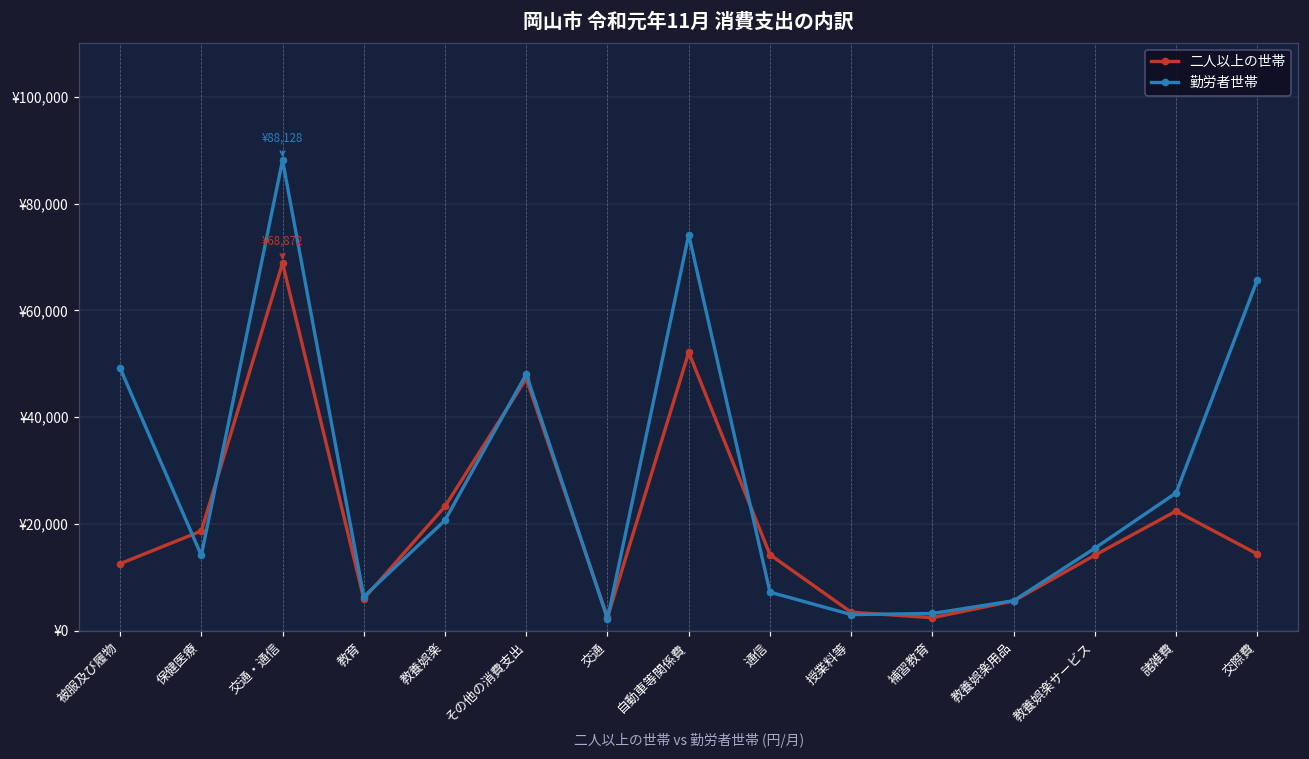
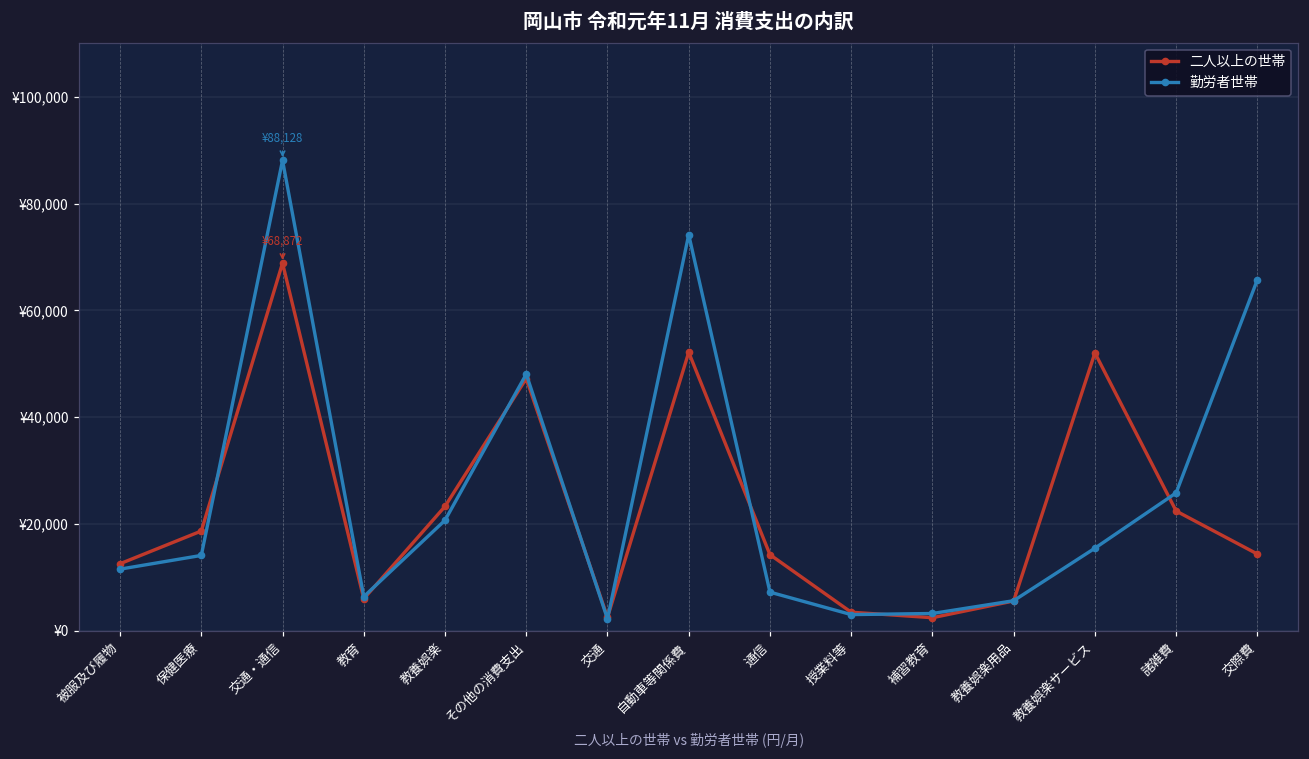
  {
    "二人以上の世帯": {
      "被服及び履物": "¥13,000",
      "保健医療": "¥19,000",
      "教養娯楽": "¥23,000",
      "その他の消費支出": "¥47,000",
      "自動車等関係費": "¥52,000",
      "通信": "¥14,000",
      "補習教育": "¥2,000",
-     "教養娯楽サービス": "¥14,000",
+     "教養娯楽サービス": "¥52,000",
      "諸雑費": "¥22,000",
      "交際費": "¥14,000"
    },
    "勤労者世帯": {
-     "被服及び履物": "¥49,000",
+     "被服及び履物": "¥12,000",
      "保健医療": "¥14,000",
      "教養娯楽": "¥21,000",
      "その他の消費支出": "¥48,000",
      "自動車等関係費": "¥74,000",
      "通信": "¥7,000",
      "補習教育": "¥3,000",
      "教養娯楽サービス": "¥15,000",
      "諸雑費": "¥26,000",
      "交際費": "¥66,000"
    }
  }
